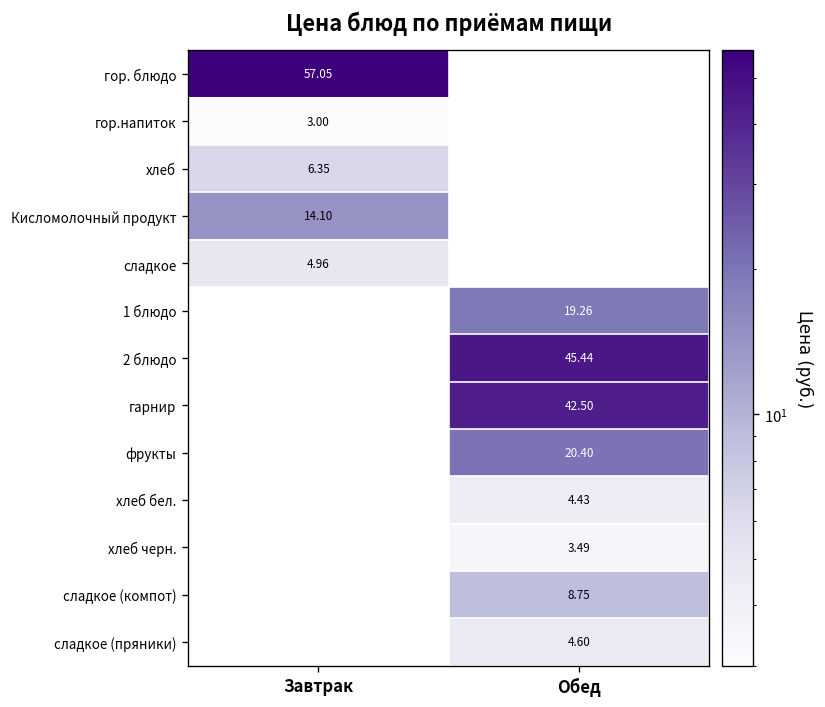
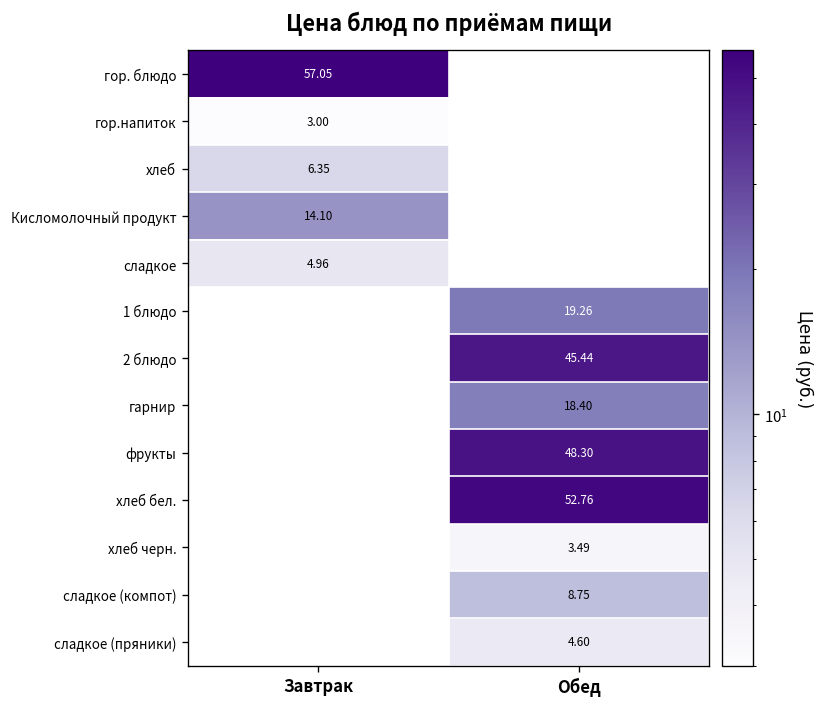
  {
    "гор. блюдо": {
      "Завтрак": 57.05
    },
    "гор.напиток": {
      "Завтрак": 3.00
    },
    "хлеб": {
      "Завтрак": 6.35
    },
    "Кисломолочный продукт": {
      "Завтрак": 14.10
    },
    "сладкое": {
      "Завтрак": 4.96
    },
    "1 блюдо": {
      "Обед": 19.26
    },
    "2 блюдо": {
      "Обед": 45.44
    },
    "гарнир": {
-     "Обед": 42.50
+     "Обед": 18.40
    },
    "фрукты": {
-     "Обед": 20.40
+     "Обед": 48.30
    },
    "хлеб бел.": {
-     "Обед": 4.43
+     "Обед": 52.76
    },
    "хлеб черн.": {
      "Обед": 3.49
    },
    "сладкое (компот)": {
      "Обед": 8.75
    },
    "сладкое (пряники)": {
      "Обед": 4.60
    }
  }
